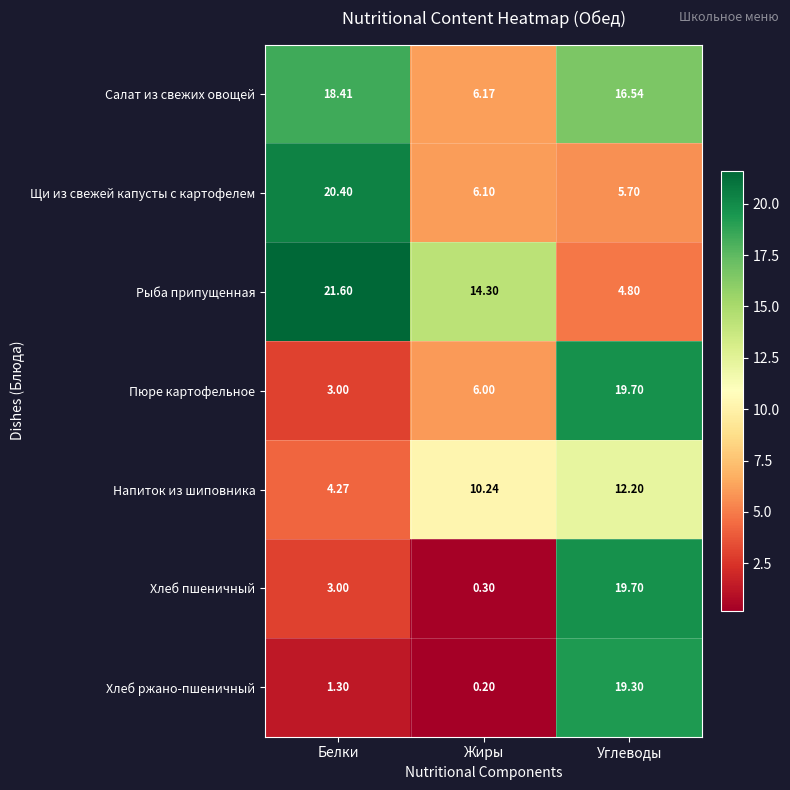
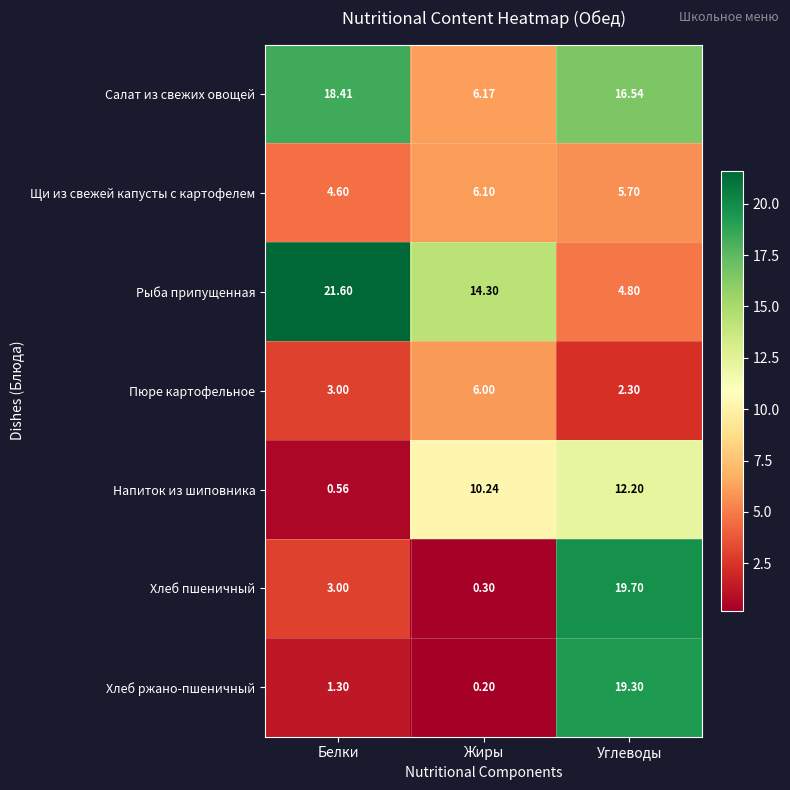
  {
    "Салат из свежих овощей": {
      "Белки": 18.41,
      "Жиры": 6.17,
      "Углеводы": 16.54
    },
    "Щи из свежей капусты с картофелем": {
-     "Белки": 20.40,
+     "Белки": 4.60,
      "Жиры": 6.10,
      "Углеводы": 5.70
    },
    "Рыба припущенная": {
      "Белки": 21.60,
      "Жиры": 14.30,
      "Углеводы": 4.80
    },
    "Пюре картофельное": {
      "Белки": 3.00,
      "Жиры": 6.00,
-     "Углеводы": 19.70
+     "Углеводы": 2.30
    },
    "Напиток из шиповника": {
-     "Белки": 4.27,
+     "Белки": 0.56,
      "Жиры": 10.24,
      "Углеводы": 12.20
    },
    "Хлеб пшеничный": {
      "Белки": 3.00,
      "Жиры": 0.30,
      "Углеводы": 19.70
    },
    "Хлеб ржано-пшеничный": {
      "Белки": 1.30,
      "Жиры": 0.20,
      "Углеводы": 19.30
    }
  }
